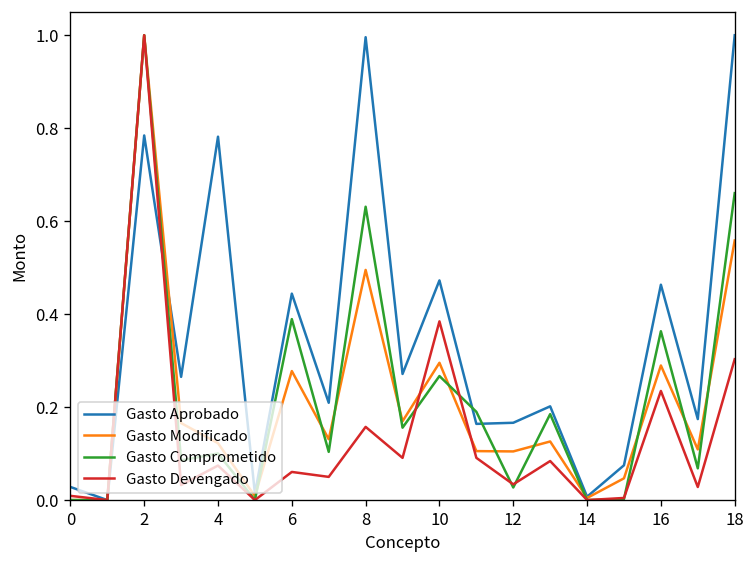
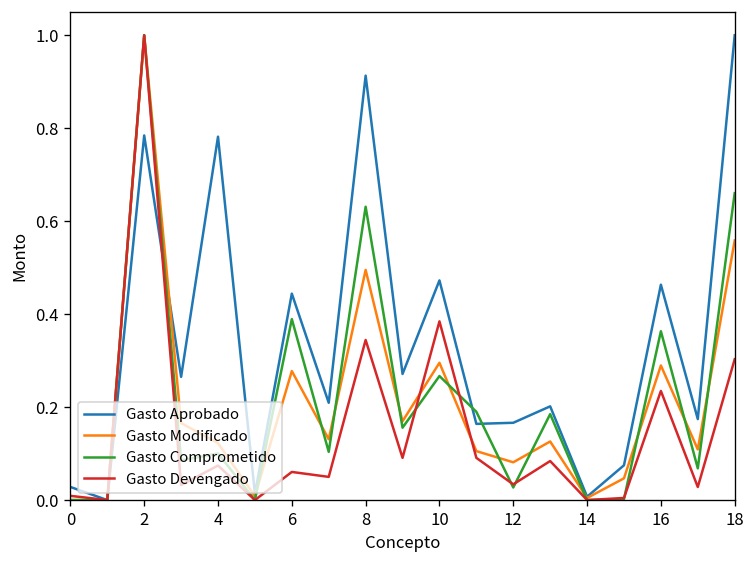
  {
    "Gasto Aprobado": {
      "0": 0.03,
      "2": 0.78,
      "4": 0.78,
      "6": 0.44,
-     "8": 1.00,
+     "8": 0.91,
      "10": 0.47,
      "12": 0.17,
      "16": 0.46,
      "18": 1.00
    },
    "Gasto Modificado": {
      "6": 0.28,
      "8": 0.50,
      "10": 0.30,
-     "12": 0.10,
+     "12": 0.08,
      "16": 0.29,
      "18": 0.56
    },
    "Gasto Comprometido": {
      "6": 0.39,
      "8": 0.63,
      "10": 0.27,
      "12": 0.03,
      "16": 0.36,
      "18": 0.66
    },
    "Gasto Devengado": {
      "0": 0.01,
      "6": 0.06,
-     "8": 0.16,
+     "8": 0.34,
      "10": 0.38,
      "12": 0.03,
      "16": 0.23,
      "18": 0.30
    }
  }
